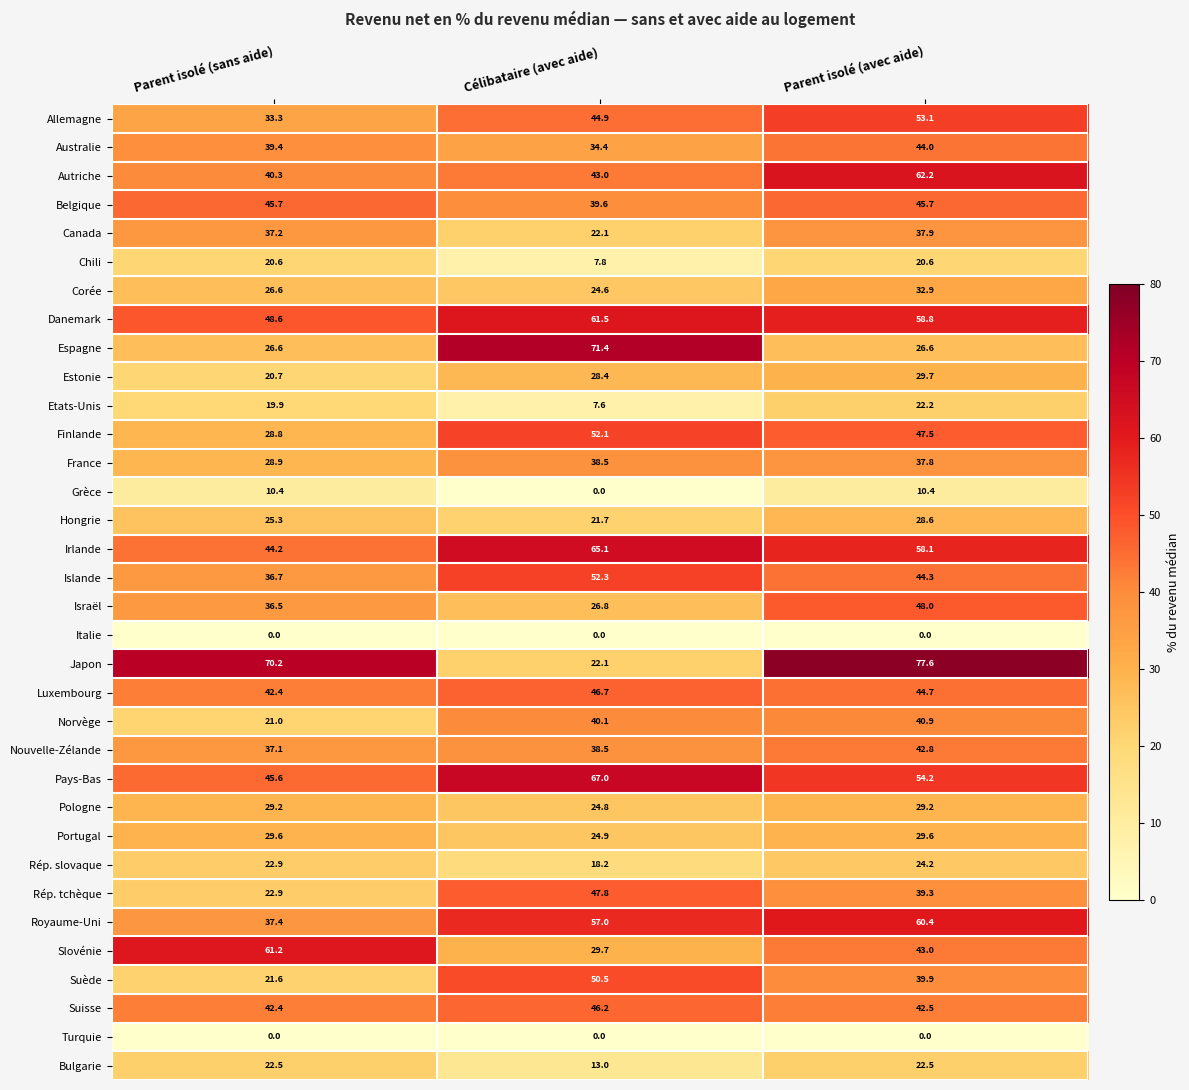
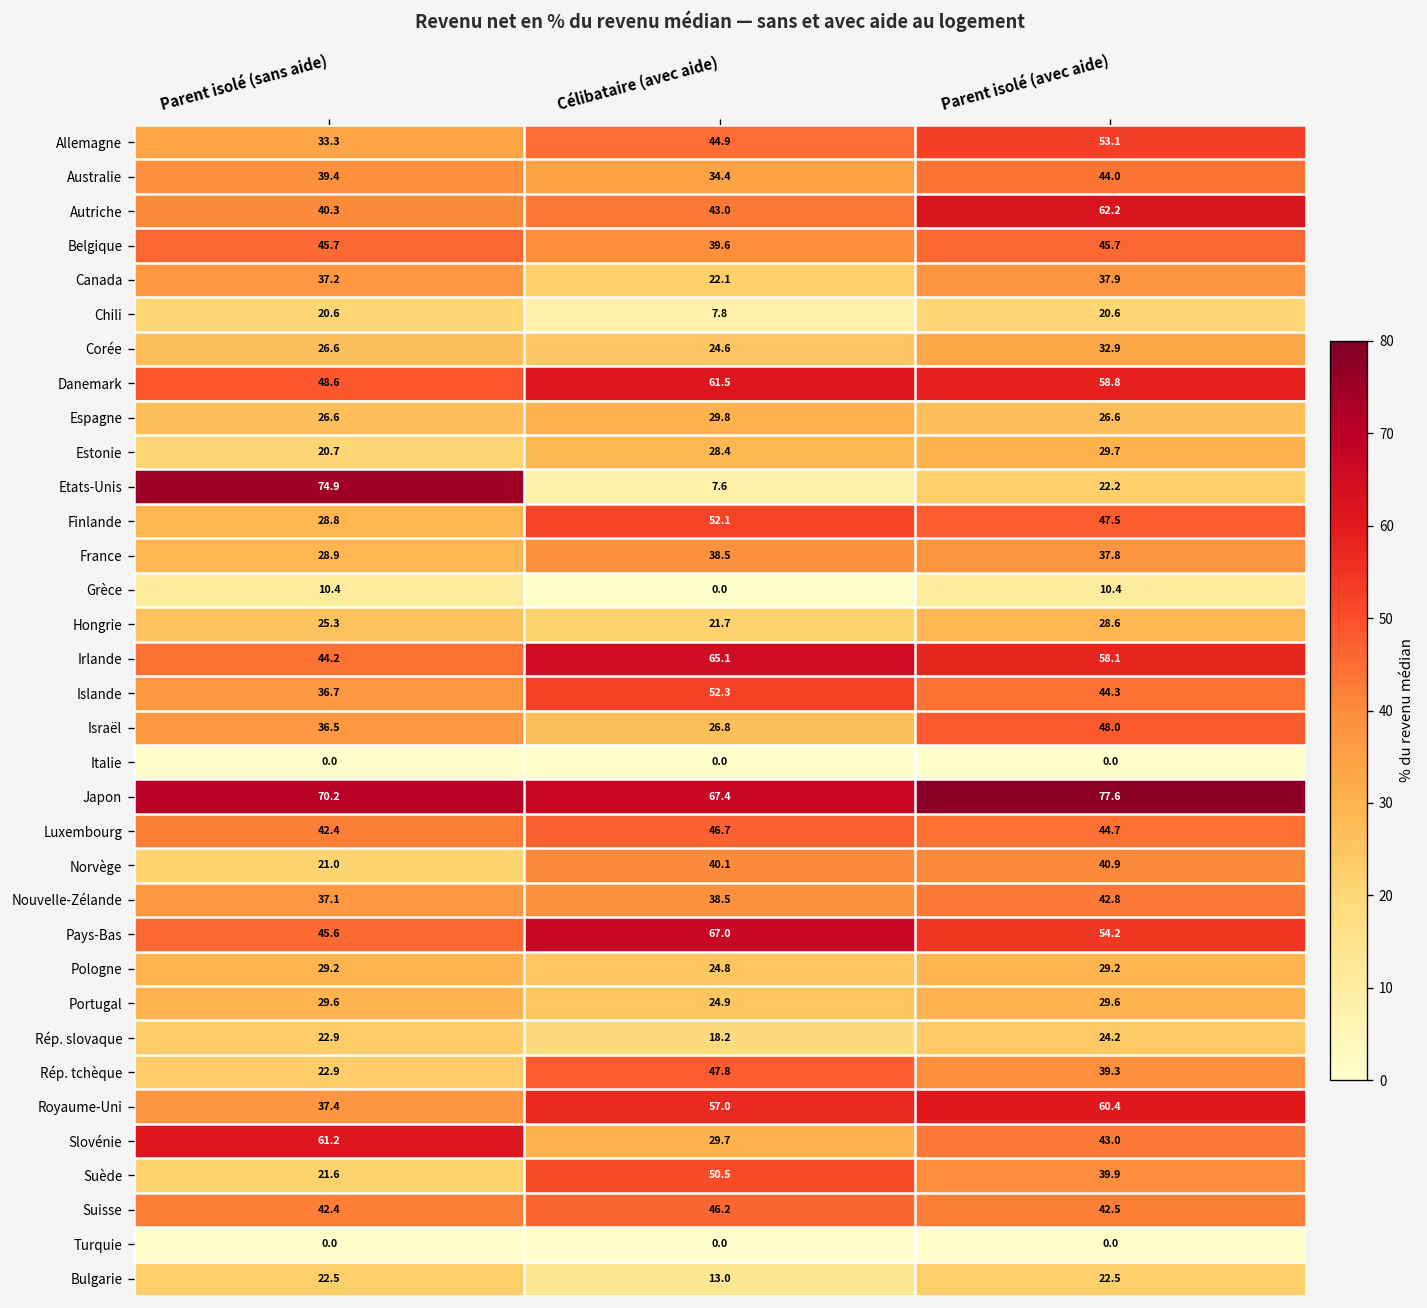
  {
    "Allemagne": {
      "Parent isolé (sans aide)": 33.3,
      "Célibataire (avec aide)": 44.9,
      "Parent isolé (avec aide)": 53.1
    },
    "Australie": {
      "Parent isolé (sans aide)": 39.4,
      "Célibataire (avec aide)": 34.4,
      "Parent isolé (avec aide)": 44.0
    },
    "Autriche": {
      "Parent isolé (sans aide)": 40.3,
      "Célibataire (avec aide)": 43.0,
      "Parent isolé (avec aide)": 62.2
    },
    "Belgique": {
      "Parent isolé (sans aide)": 45.7,
      "Célibataire (avec aide)": 39.6,
      "Parent isolé (avec aide)": 45.7
    },
    "Canada": {
      "Parent isolé (sans aide)": 37.2,
      "Célibataire (avec aide)": 22.1,
      "Parent isolé (avec aide)": 37.9
    },
    "Chili": {
      "Parent isolé (sans aide)": 20.6,
      "Célibataire (avec aide)": 7.8,
      "Parent isolé (avec aide)": 20.6
    },
    "Corée": {
      "Parent isolé (sans aide)": 26.6,
      "Célibataire (avec aide)": 24.6,
      "Parent isolé (avec aide)": 32.9
    },
    "Danemark": {
      "Parent isolé (sans aide)": 48.6,
      "Célibataire (avec aide)": 61.5,
      "Parent isolé (avec aide)": 58.8
    },
    "Espagne": {
      "Parent isolé (sans aide)": 26.6,
-     "Célibataire (avec aide)": 71.4,
+     "Célibataire (avec aide)": 29.8,
      "Parent isolé (avec aide)": 26.6
    },
    "Estonie": {
      "Parent isolé (sans aide)": 20.7,
      "Célibataire (avec aide)": 28.4,
      "Parent isolé (avec aide)": 29.7
    },
    "Etats-Unis": {
-     "Parent isolé (sans aide)": 19.9,
+     "Parent isolé (sans aide)": 74.9,
      "Célibataire (avec aide)": 7.6,
      "Parent isolé (avec aide)": 22.2
    },
    "Finlande": {
      "Parent isolé (sans aide)": 28.8,
      "Célibataire (avec aide)": 52.1,
      "Parent isolé (avec aide)": 47.5
    },
    "France": {
      "Parent isolé (sans aide)": 28.9,
      "Célibataire (avec aide)": 38.5,
      "Parent isolé (avec aide)": 37.8
    },
    "Grèce": {
      "Parent isolé (sans aide)": 10.4,
      "Célibataire (avec aide)": 0.0,
      "Parent isolé (avec aide)": 10.4
    },
    "Hongrie": {
      "Parent isolé (sans aide)": 25.3,
      "Célibataire (avec aide)": 21.7,
      "Parent isolé (avec aide)": 28.6
    },
    "Irlande": {
      "Parent isolé (sans aide)": 44.2,
      "Célibataire (avec aide)": 65.1,
      "Parent isolé (avec aide)": 58.1
    },
    "Islande": {
      "Parent isolé (sans aide)": 36.7,
      "Célibataire (avec aide)": 52.3,
      "Parent isolé (avec aide)": 44.3
    },
    "Israël": {
      "Parent isolé (sans aide)": 36.5,
      "Célibataire (avec aide)": 26.8,
      "Parent isolé (avec aide)": 48.0
    },
    "Italie": {
      "Parent isolé (sans aide)": 0.0,
      "Célibataire (avec aide)": 0.0,
      "Parent isolé (avec aide)": 0.0
    },
    "Japon": {
      "Parent isolé (sans aide)": 70.2,
-     "Célibataire (avec aide)": 22.1,
+     "Célibataire (avec aide)": 67.4,
      "Parent isolé (avec aide)": 77.6
    },
    "Luxembourg": {
      "Parent isolé (sans aide)": 42.4,
      "Célibataire (avec aide)": 46.7,
      "Parent isolé (avec aide)": 44.7
    },
    "Norvège": {
      "Parent isolé (sans aide)": 21.0,
      "Célibataire (avec aide)": 40.1,
      "Parent isolé (avec aide)": 40.9
    },
    "Nouvelle-Zélande": {
      "Parent isolé (sans aide)": 37.1,
      "Célibataire (avec aide)": 38.5,
      "Parent isolé (avec aide)": 42.8
    },
    "Pays-Bas": {
      "Parent isolé (sans aide)": 45.6,
      "Célibataire (avec aide)": 67.0,
      "Parent isolé (avec aide)": 54.2
    },
    "Pologne": {
      "Parent isolé (sans aide)": 29.2,
      "Célibataire (avec aide)": 24.8,
      "Parent isolé (avec aide)": 29.2
    },
    "Portugal": {
      "Parent isolé (sans aide)": 29.6,
      "Célibataire (avec aide)": 24.9,
      "Parent isolé (avec aide)": 29.6
    },
    "Rép. slovaque": {
      "Parent isolé (sans aide)": 22.9,
      "Célibataire (avec aide)": 18.2,
      "Parent isolé (avec aide)": 24.2
    },
    "Rép. tchèque": {
      "Parent isolé (sans aide)": 22.9,
      "Célibataire (avec aide)": 47.8,
      "Parent isolé (avec aide)": 39.3
    },
    "Royaume-Uni": {
      "Parent isolé (sans aide)": 37.4,
      "Célibataire (avec aide)": 57.0,
      "Parent isolé (avec aide)": 60.4
    },
    "Slovénie": {
      "Parent isolé (sans aide)": 61.2,
      "Célibataire (avec aide)": 29.7,
      "Parent isolé (avec aide)": 43.0
    },
    "Suède": {
      "Parent isolé (sans aide)": 21.6,
      "Célibataire (avec aide)": 50.5,
      "Parent isolé (avec aide)": 39.9
    },
    "Suisse": {
      "Parent isolé (sans aide)": 42.4,
      "Célibataire (avec aide)": 46.2,
      "Parent isolé (avec aide)": 42.5
    },
    "Turquie": {
      "Parent isolé (sans aide)": 0.0,
      "Célibataire (avec aide)": 0.0,
      "Parent isolé (avec aide)": 0.0
    },
    "Bulgarie": {
      "Parent isolé (sans aide)": 22.5,
      "Célibataire (avec aide)": 13.0,
      "Parent isolé (avec aide)": 22.5
    }
  }
